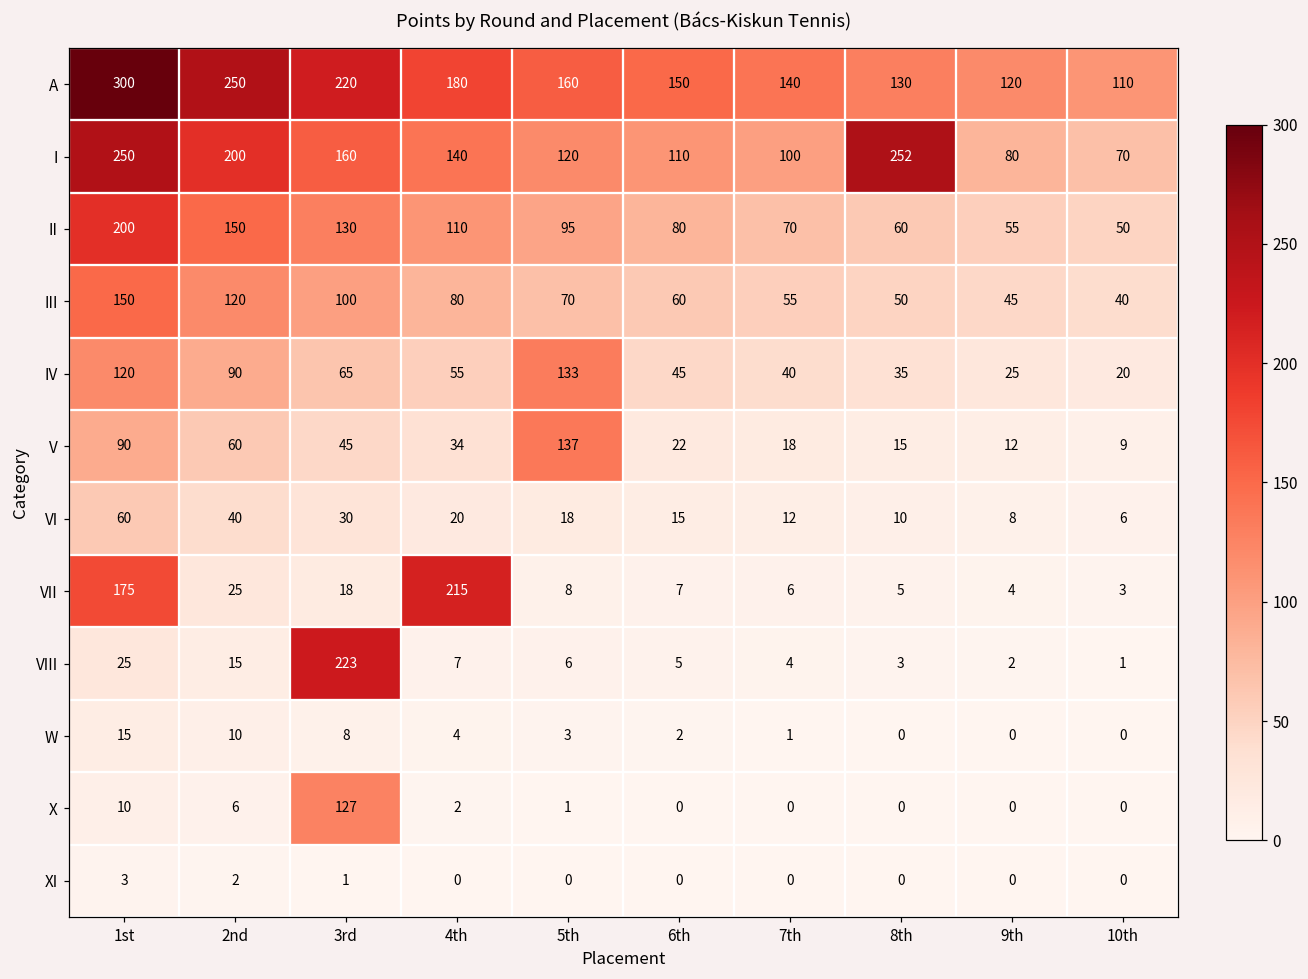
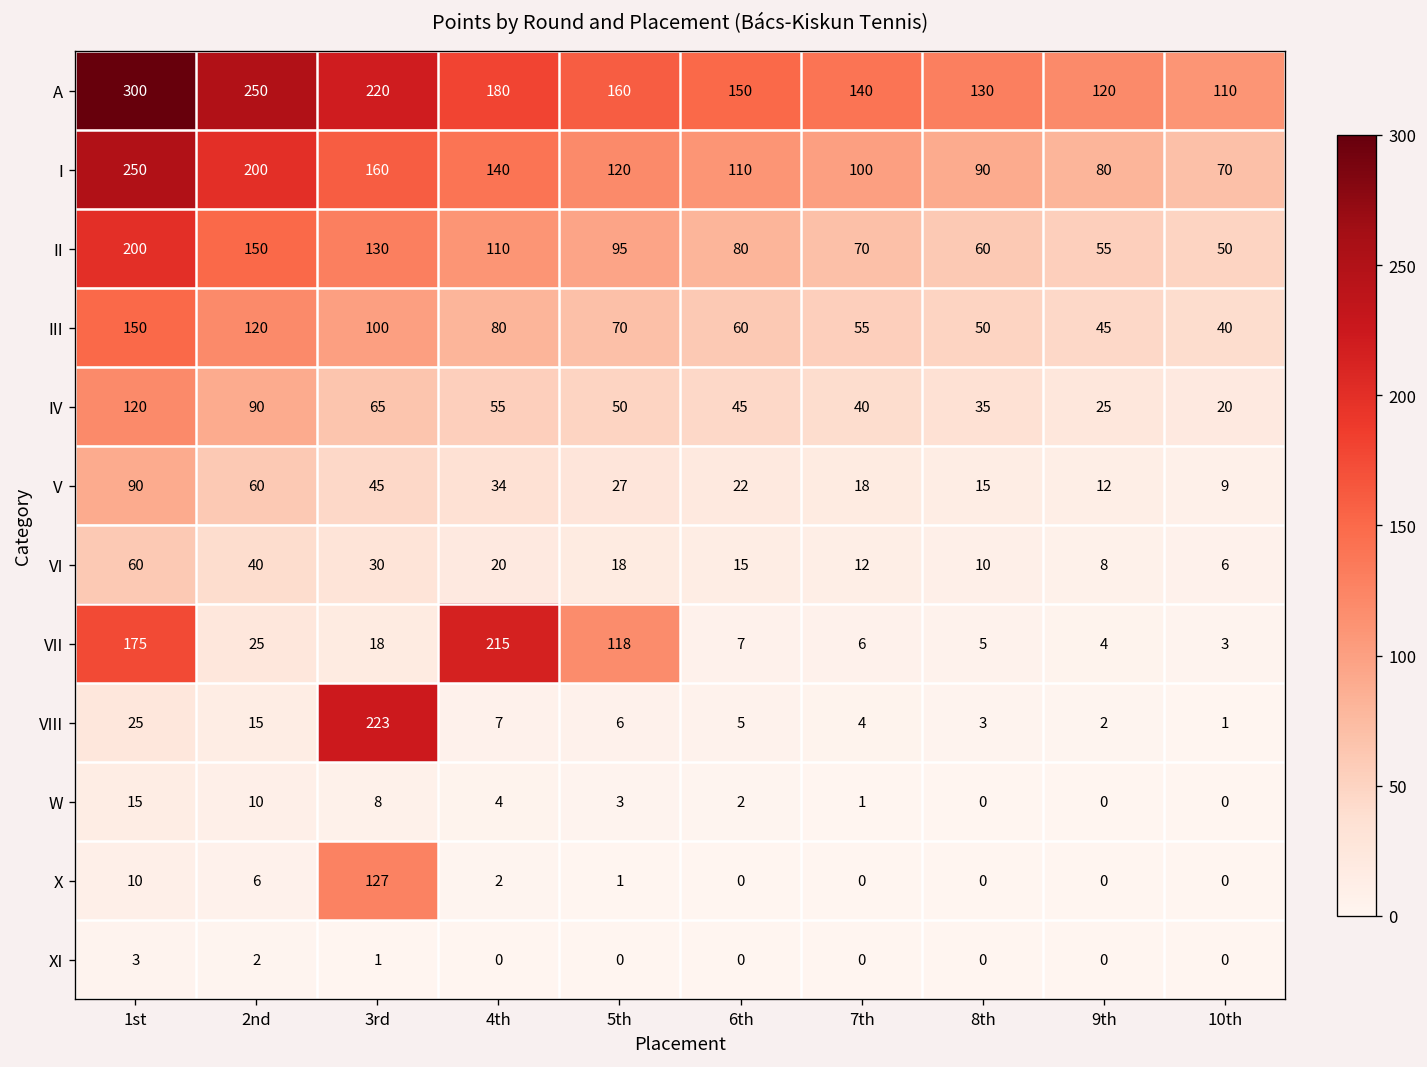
  {
    "A": {
      "1st": 300,
      "2nd": 250,
      "3rd": 220,
      "4th": 180,
      "5th": 160,
      "6th": 150,
      "7th": 140,
      "8th": 130,
      "9th": 120,
      "10th": 110
    },
    "I": {
      "1st": 250,
      "2nd": 200,
      "3rd": 160,
      "4th": 140,
      "5th": 120,
      "6th": 110,
      "7th": 100,
-     "8th": 252,
+     "8th": 90,
      "9th": 80,
      "10th": 70
    },
    "II": {
      "1st": 200,
      "2nd": 150,
      "3rd": 130,
      "4th": 110,
      "5th": 95,
      "6th": 80,
      "7th": 70,
      "8th": 60,
      "9th": 55,
      "10th": 50
    },
    "III": {
      "1st": 150,
      "2nd": 120,
      "3rd": 100,
      "4th": 80,
      "5th": 70,
      "6th": 60,
      "7th": 55,
      "8th": 50,
      "9th": 45,
      "10th": 40
    },
    "IV": {
      "1st": 120,
      "2nd": 90,
      "3rd": 65,
      "4th": 55,
-     "5th": 133,
+     "5th": 50,
      "6th": 45,
      "7th": 40,
      "8th": 35,
      "9th": 25,
      "10th": 20
    },
    "V": {
      "1st": 90,
      "2nd": 60,
      "3rd": 45,
      "4th": 34,
-     "5th": 137,
+     "5th": 27,
      "6th": 22,
      "7th": 18,
      "8th": 15,
      "9th": 12,
      "10th": 9
    },
    "VI": {
      "1st": 60,
      "2nd": 40,
      "3rd": 30,
      "4th": 20,
      "5th": 18,
      "6th": 15,
      "7th": 12,
      "8th": 10,
      "9th": 8,
      "10th": 6
    },
    "VII": {
      "1st": 175,
      "2nd": 25,
      "3rd": 18,
      "4th": 215,
-     "5th": 8,
+     "5th": 118,
      "6th": 7,
      "7th": 6,
      "8th": 5,
      "9th": 4,
      "10th": 3
    },
    "VIII": {
      "1st": 25,
      "2nd": 15,
      "3rd": 223,
      "4th": 7,
      "5th": 6,
      "6th": 5,
      "7th": 4,
      "8th": 3,
      "9th": 2,
      "10th": 1
    },
    "W": {
      "1st": 15,
      "2nd": 10,
      "3rd": 8,
      "4th": 4,
      "5th": 3,
      "6th": 2,
      "7th": 1,
      "8th": 0,
      "9th": 0,
      "10th": 0
    },
    "X": {
      "1st": 10,
      "2nd": 6,
      "3rd": 127,
      "4th": 2,
      "5th": 1,
      "6th": 0,
      "7th": 0,
      "8th": 0,
      "9th": 0,
      "10th": 0
    },
    "XI": {
      "1st": 3,
      "2nd": 2,
      "3rd": 1,
      "4th": 0,
      "5th": 0,
      "6th": 0,
      "7th": 0,
      "8th": 0,
      "9th": 0,
      "10th": 0
    }
  }
